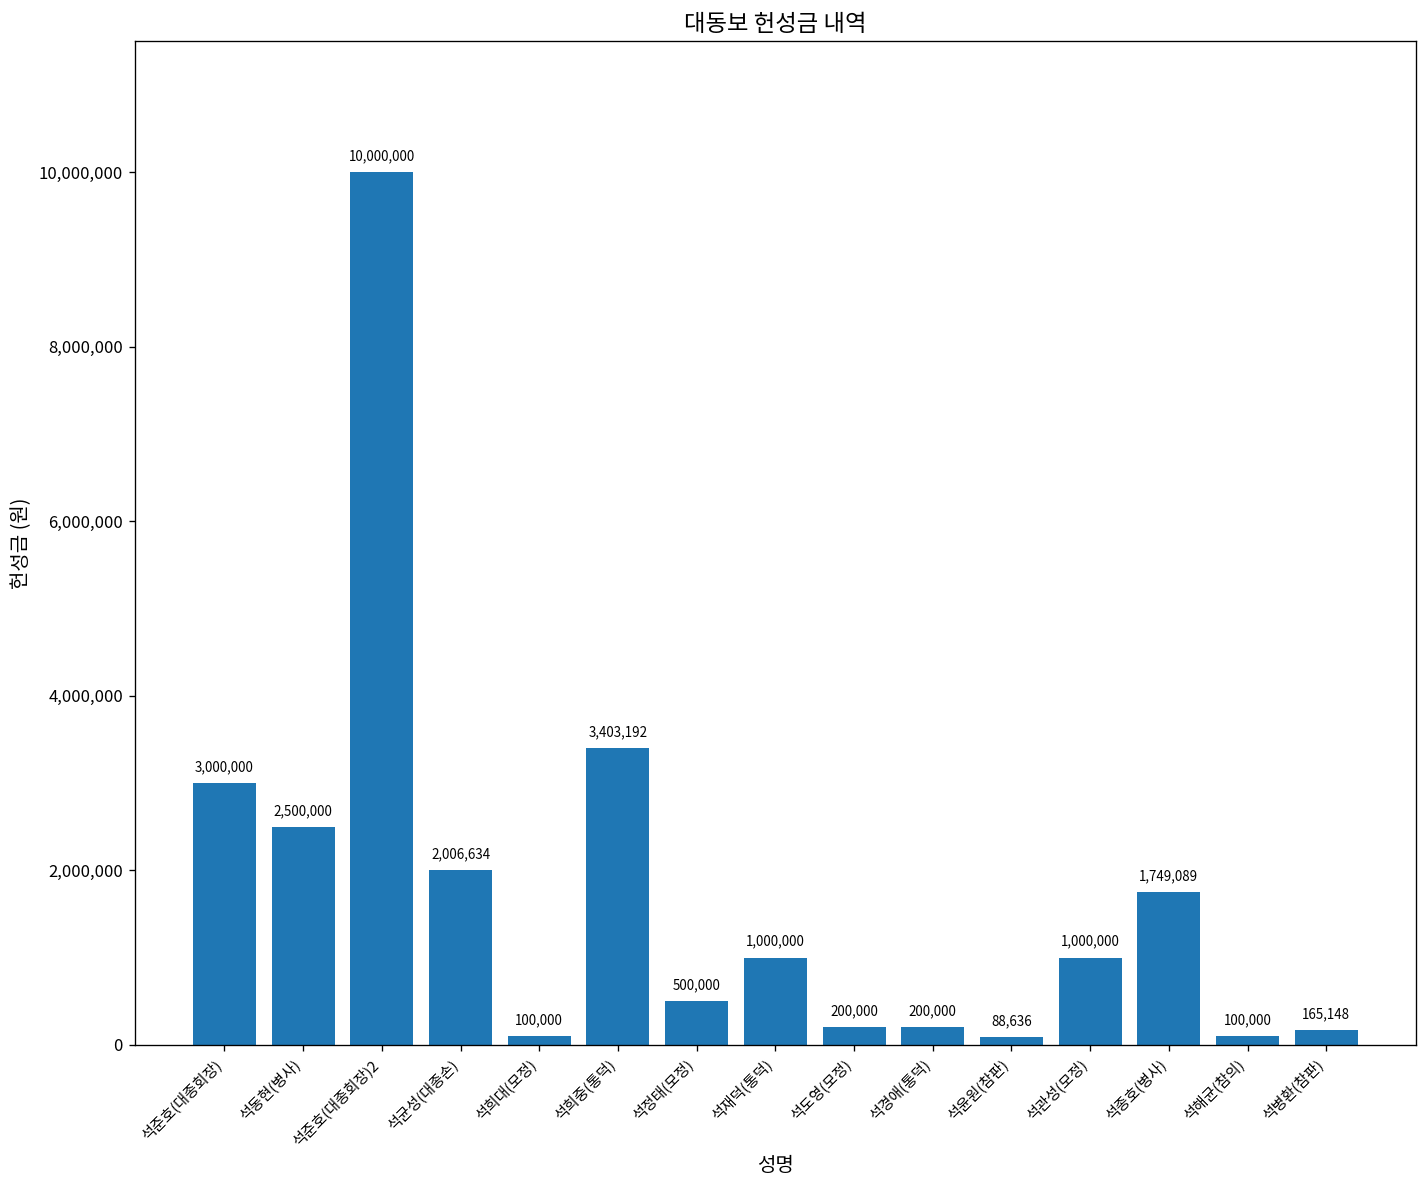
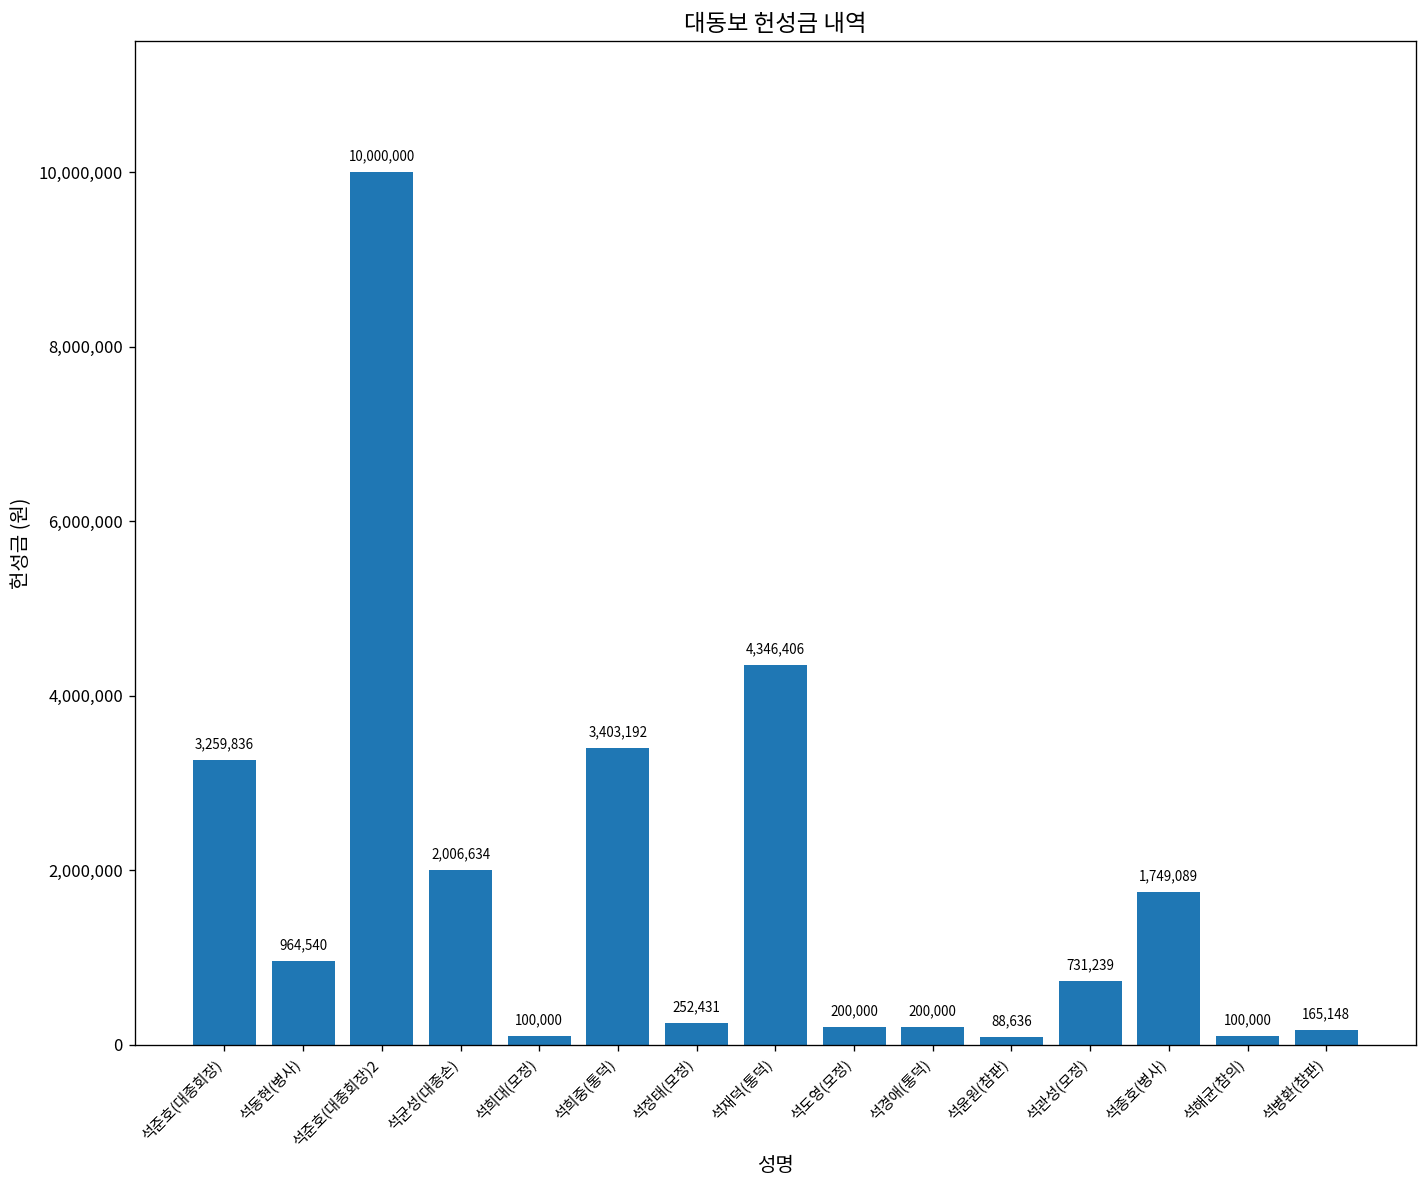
  {
-   "석준호(대종회장)": "3,000,000",
-   "석동현(병사)": "2,500,000",
+   "석준호(대종회장)": "3,259,836",
+   "석동현(병사)": "964,540",
    "석준호(대종회장)2": "10,000,000",
    "석균성(대종손)": "2,006,634",
    "석희대(모정)": "100,000",
    "석희중(통덕)": "3,403,192",
-   "석정태(모정)": "500,000",
-   "석재덕(통덕)": "1,000,000",
+   "석정태(모정)": "252,431",
+   "석재덕(통덕)": "4,346,406",
    "석도영(모정)": "200,000",
    "석경애(통덕)": "200,000",
    "석윤원(참판)": "88,636",
-   "석관성(모정)": "1,000,000",
+   "석관성(모정)": "731,239",
    "석종호(병사)": "1,749,089",
    "석해균(참의)": "100,000",
    "석병환(참판)": "165,148"
  }
